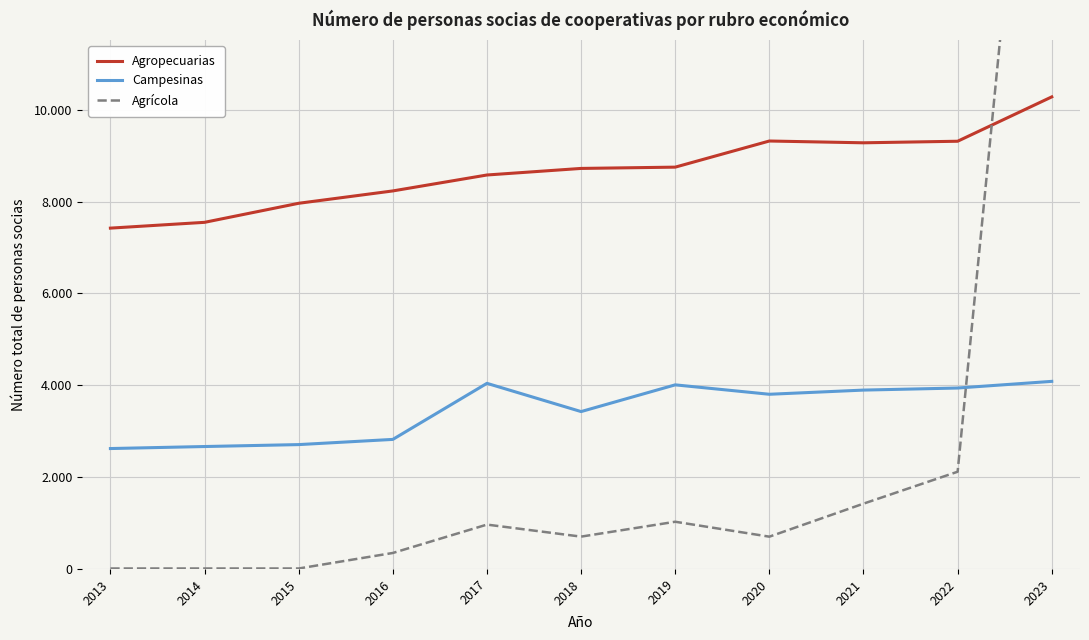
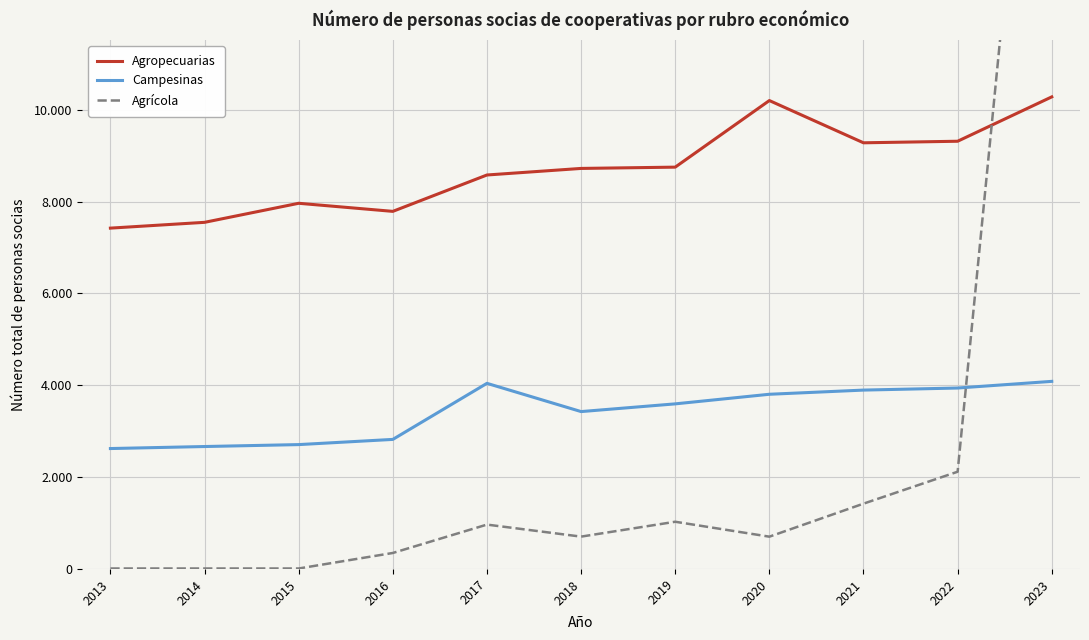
  {
    "Agropecuarias": {
      "2013": 7.4,
      "2014": 7.5,
      "2015": 8.0,
-     "2016": 8.2,
+     "2016": 7.8,
      "2017": 8.6,
      "2018": 8.7,
      "2019": 8.8,
-     "2020": 9.3,
+     "2020": 10.2,
      "2021": 9.3,
      "2022": 9.3,
      "2023": 10.3
    },
    "Campesinas": {
      "2013": 2.6,
      "2014": 2.7,
      "2015": 2.7,
      "2016": 2.8,
      "2017": 4.0,
      "2018": 3.4,
-     "2019": 4.0,
+     "2019": 3.6,
      "2020": 3.8,
      "2021": 3.9,
      "2022": 3.9,
      "2023": 4.1
    },
    "Agrícola": {
      "2013": 0.0,
      "2014": 0.0,
      "2015": 0.0,
      "2016": 0.3,
      "2017": 1.0,
      "2018": 0.7,
      "2019": 1.0,
      "2020": 0.7,
      "2021": 1.4,
      "2022": 2.1
    }
  }
